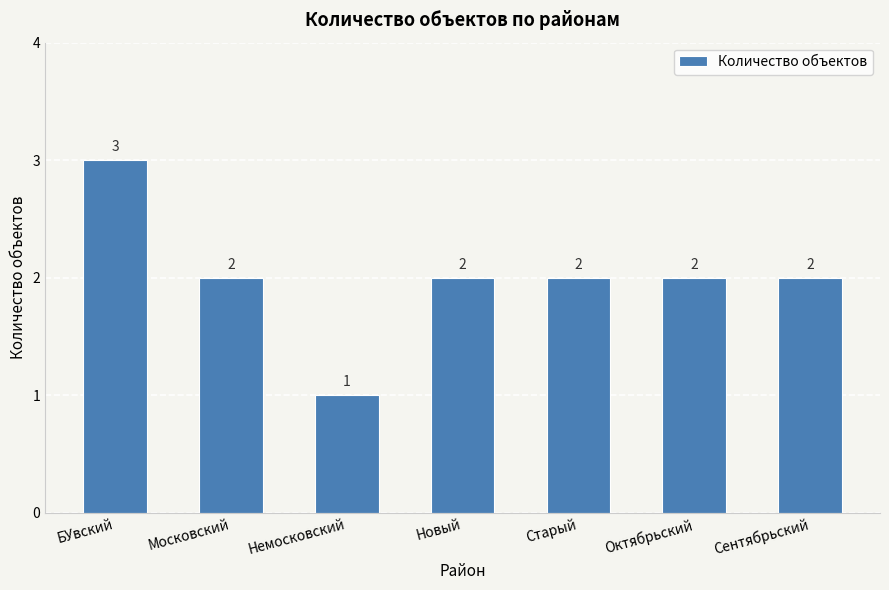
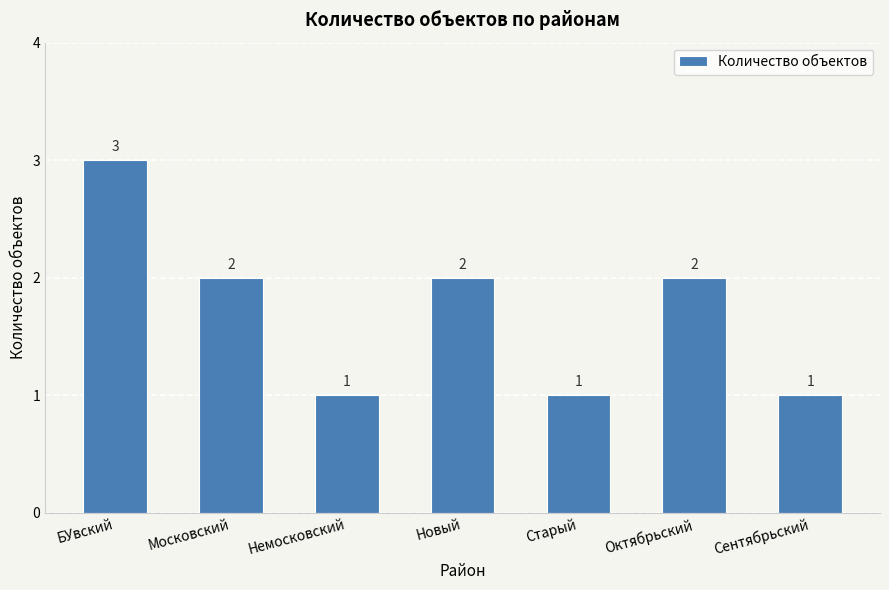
  {
    "БУвский": 3,
    "Московский": 2,
    "Немосковский": 1,
    "Новый": 2,
-   "Старый": 2,
+   "Старый": 1,
    "Октябрьский": 2,
-   "Сентябрьский": 2
+   "Сентябрьский": 1
  }
